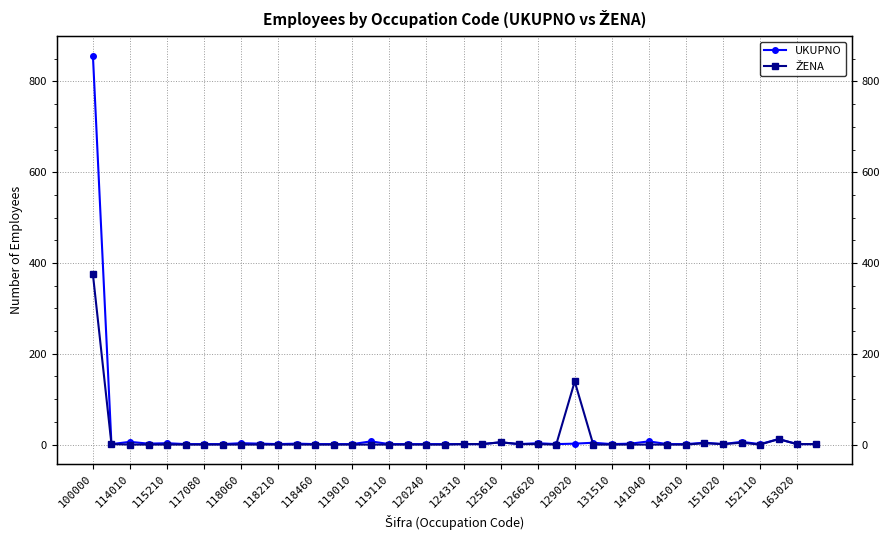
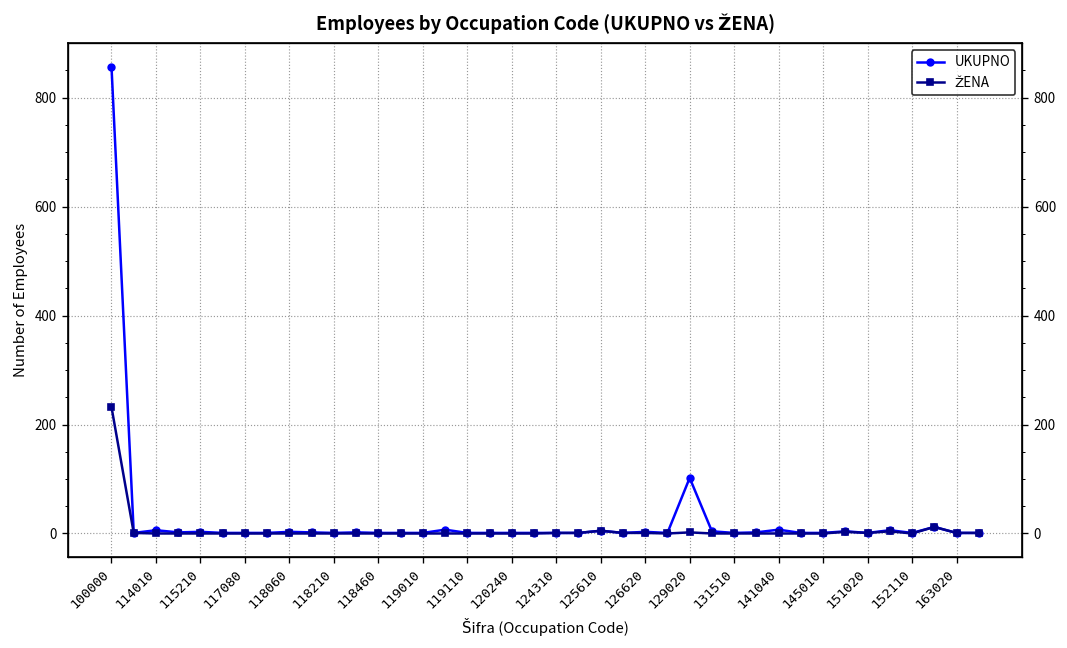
  {
    "UKUPNO": {
      "100000": 860,
      "114010": 10,
-     "129020": 0,
+     "129020": 100,
      "141040": 10
    },
    "ŽENA": {
-     "100000": 380,
+     "100000": 230,
      "114010": 0,
-     "129020": 140,
+     "129020": 0,
      "141040": 0
    }
  }
